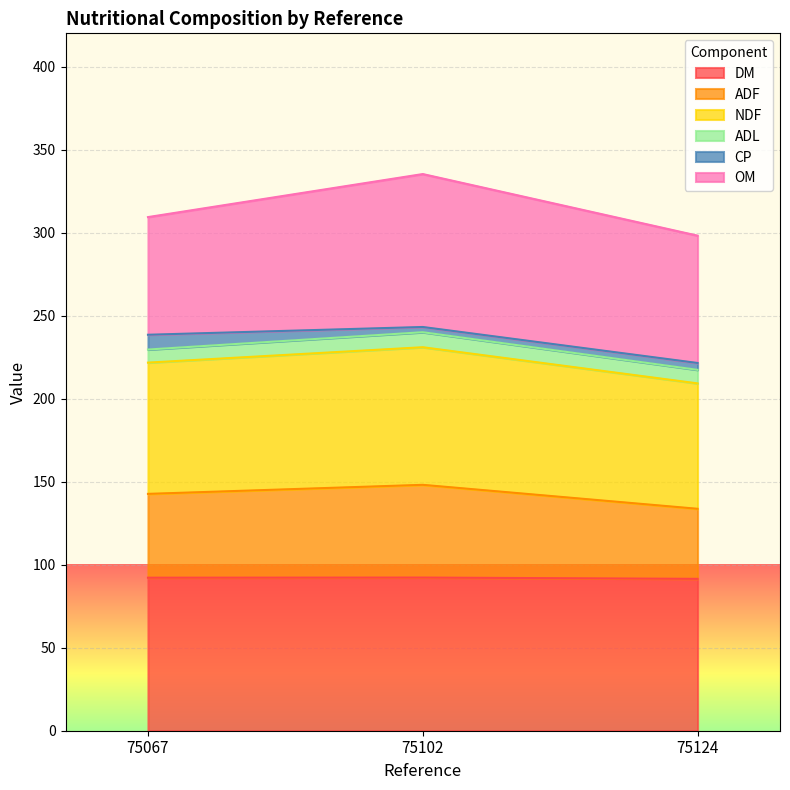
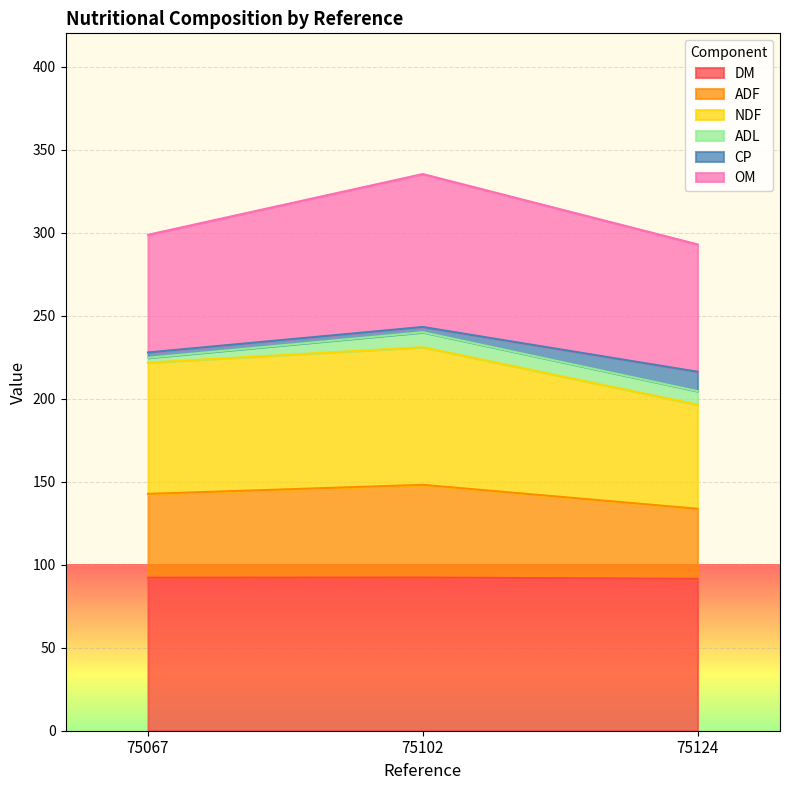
  {
    "DM": {
      "75067": 92,
      "75102": 92,
      "75124": 91
    },
    "ADF": {
      "75067": 50,
      "75102": 56,
      "75124": 42
    },
    "NDF": {
      "75067": 79,
      "75102": 83,
-     "75124": 76
+     "75124": 63
    },
    "ADL": {
-     "75067": 8,
+     "75067": 3,
      "75102": 9,
      "75124": 8
    },
    "CP": {
-     "75067": 9,
+     "75067": 3,
      "75102": 3,
-     "75124": 4
+     "75124": 12
    },
    "OM": {
      "75067": 71,
      "75102": 92,
      "75124": 77
    }
  }
